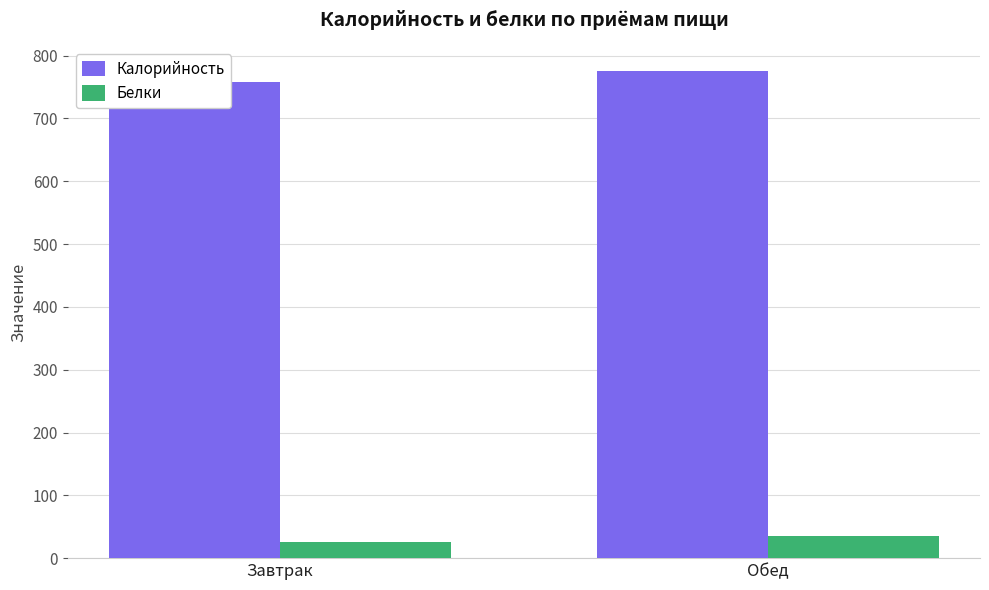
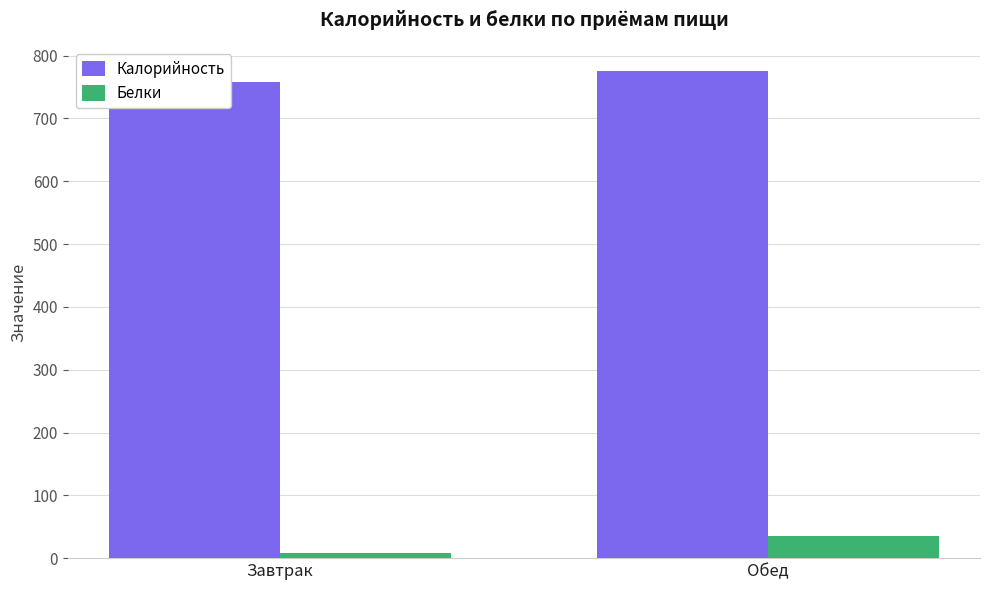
  {
    "Калорийность": {
      "Обед": 780
    },
    "Белки": {
-     "Завтрак": 30,
+     "Завтрак": 10,
      "Обед": 30
    }
  }
